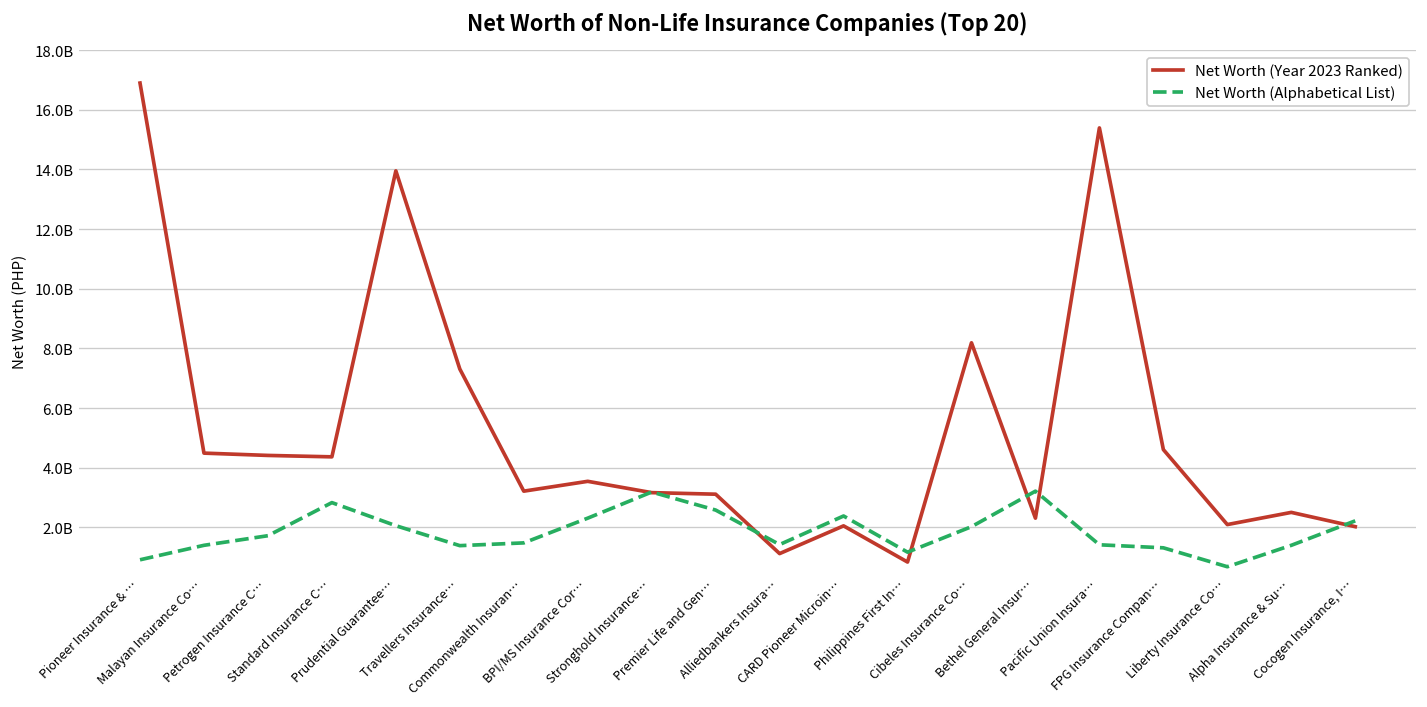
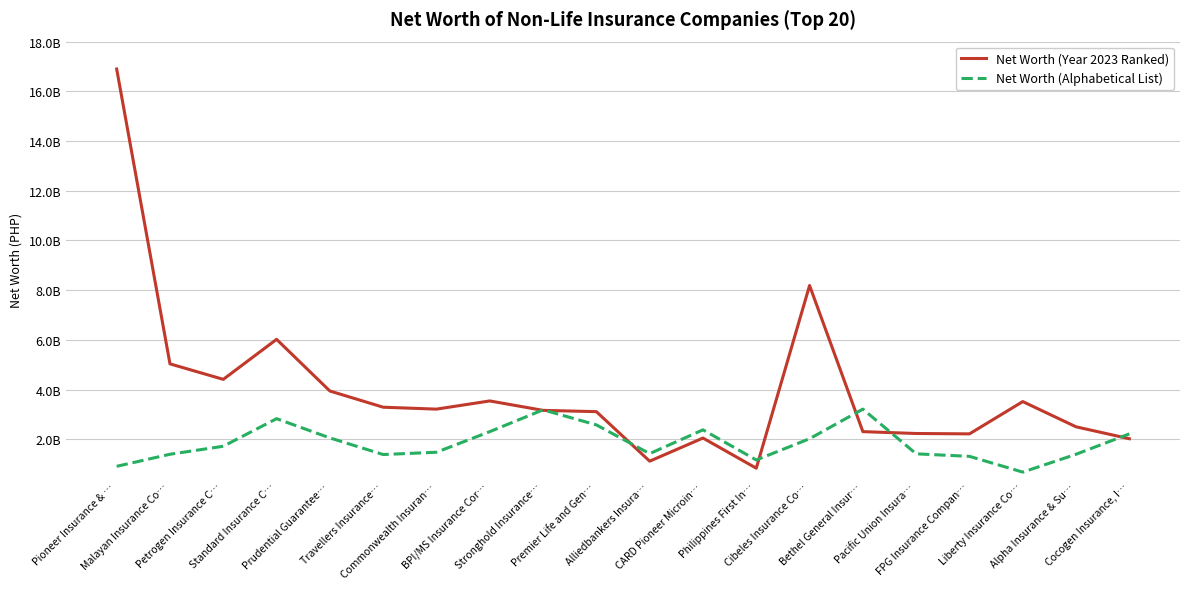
  {
    "Net Worth (Year 2023 Ranked)": {
      "Pioneer Insurance & …": 16900000000,
-     "Malayan Insurance Co…": 4500000000,
+     "Malayan Insurance Co…": 5000000000,
      "Petrogen Insurance C…": 4400000000,
-     "Standard Insurance C…": 4400000000,
-     "Prudential Guarantee…": 14000000000,
-     "Travellers Insurance…": 7300000000,
+     "Standard Insurance C…": 6000000000,
+     "Prudential Guarantee…": 3900000000,
+     "Travellers Insurance…": 3300000000,
      "Commonwealth Insuran…": 3200000000,
      "BPI/MS Insurance Cor…": 3500000000,
      "Premier Life and Gen…": 3100000000,
      "Alliedbankers Insura…": 1100000000,
      "CARD Pioneer Microin…": 2100000000,
      "Philippines First In…": 800000000,
      "Cibeles Insurance Co…": 8200000000,
      "Bethel General Insur…": 2300000000,
-     "Pacific Union Insura…": 15400000000,
-     "FPG Insurance Compan…": 4600000000,
-     "Liberty Insurance Co…": 2100000000,
+     "Pacific Union Insura…": 2200000000,
+     "FPG Insurance Compan…": 2200000000,
+     "Liberty Insurance Co…": 3500000000,
      "Alpha Insurance & Su…": 2500000000,
      "Cocogen Insurance, I…": 2000000000
    },
    "Net Worth (Alphabetical List)": {
      "Pioneer Insurance & …": 900000000,
      "Malayan Insurance Co…": 1400000000,
      "Petrogen Insurance C…": 1700000000,
      "Standard Insurance C…": 2800000000,
      "Prudential Guarantee…": 2100000000,
      "Travellers Insurance…": 1400000000,
      "Commonwealth Insuran…": 1500000000,
      "BPI/MS Insurance Cor…": 2300000000,
      "Premier Life and Gen…": 2600000000,
      "Alliedbankers Insura…": 1400000000,
      "CARD Pioneer Microin…": 2400000000,
      "Philippines First In…": 1200000000,
      "Cibeles Insurance Co…": 2000000000,
      "Bethel General Insur…": 3200000000,
      "Pacific Union Insura…": 1400000000,
      "FPG Insurance Compan…": 1300000000,
      "Liberty Insurance Co…": 700000000,
      "Alpha Insurance & Su…": 1400000000,
      "Cocogen Insurance, I…": 2200000000
    }
  }
